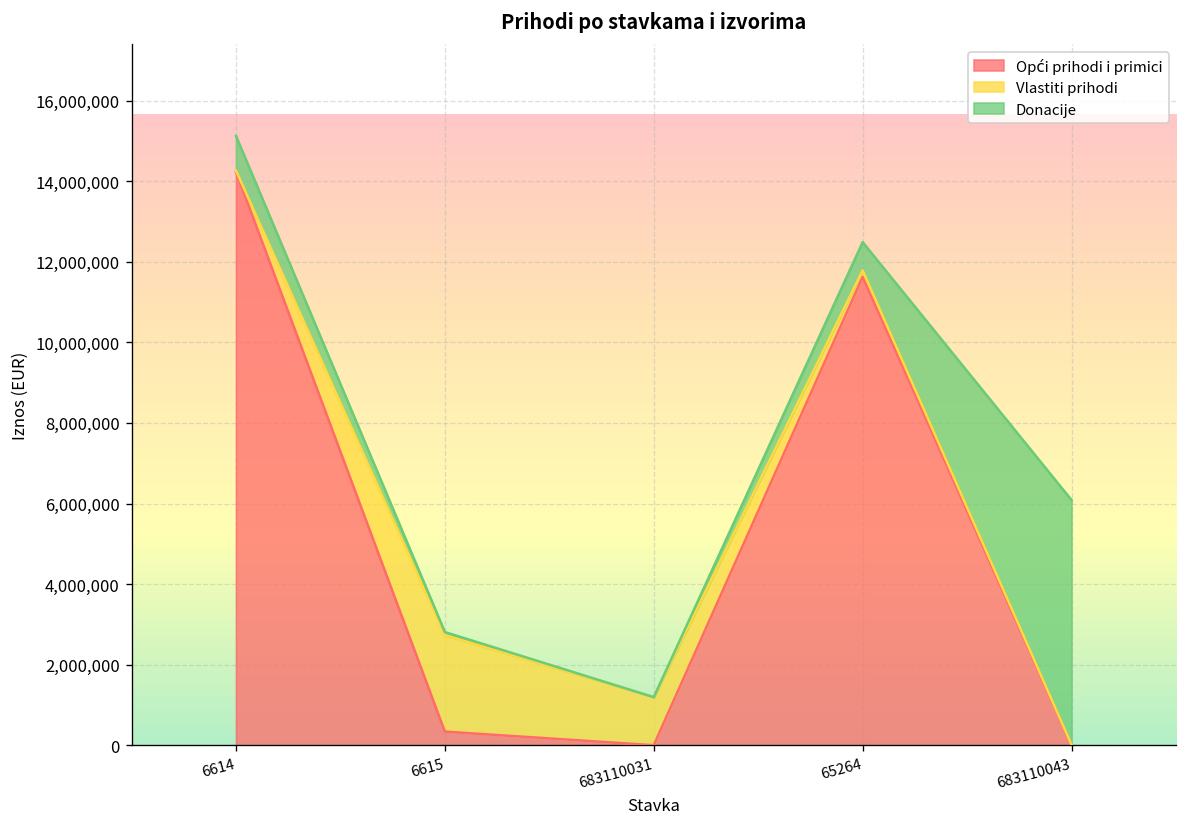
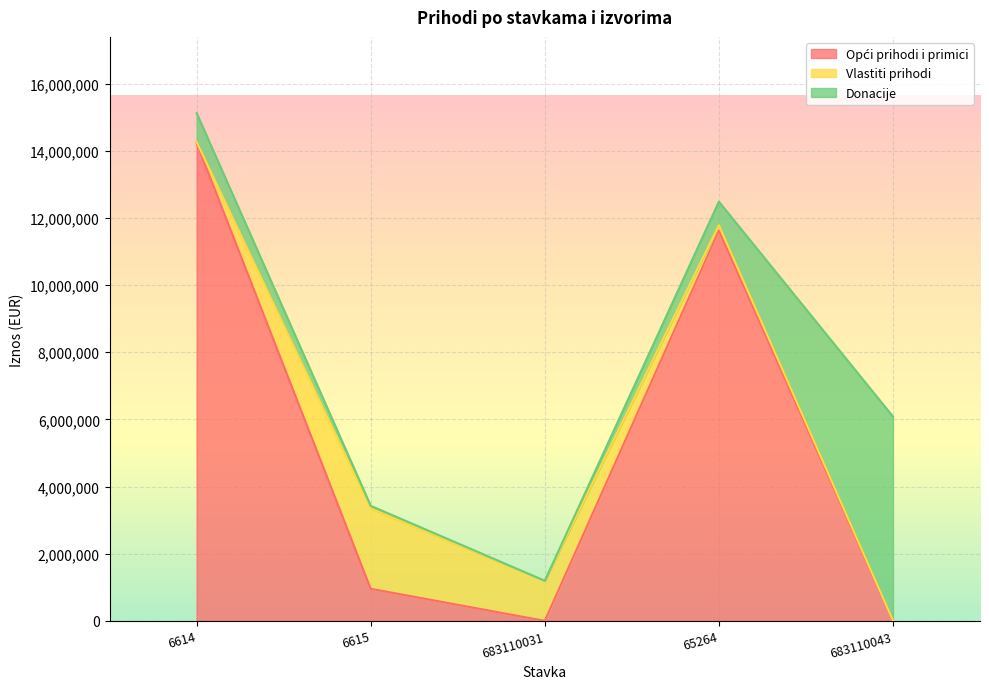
  {
    "Opći prihodi i primici": {
-     "6615": "300,000",
+     "6615": "1,000,000",
      "683110031": "0",
      "65264": "11,600,000"
    },
    "Vlastiti prihodi": {
      "6615": "2,400,000",
      "65264": "200,000"
    },
    "Donacije": {
      "6614": "900,000",
      "6615": "100,000",
      "65264": "700,000",
      "683110043": "6,100,000"
    }
  }
